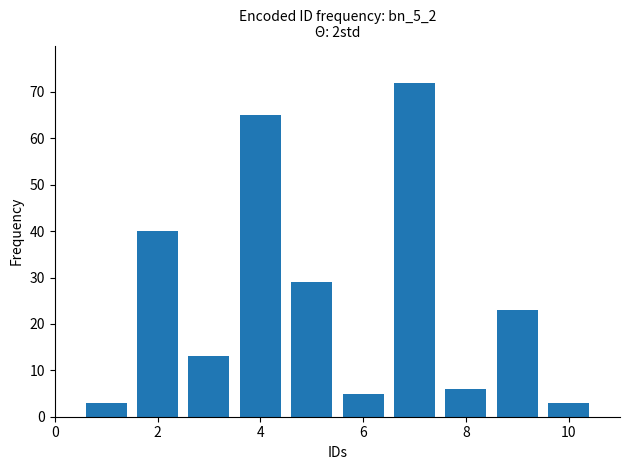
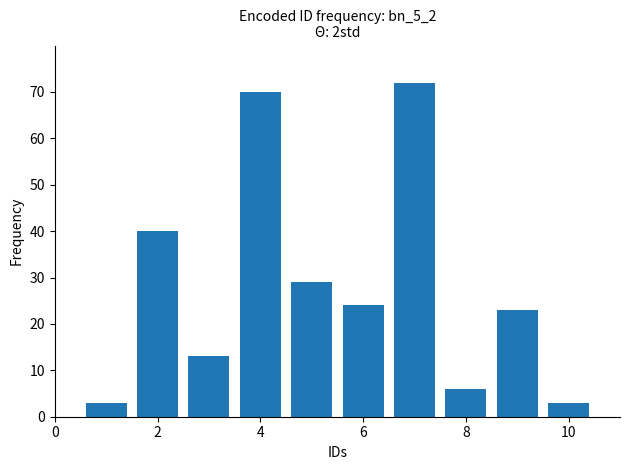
  {
    "2": 40,
-   "4": 65,
-   "6": 5,
+   "4": 70,
+   "6": 24,
    "8": 6,
    "10": 3
  }
